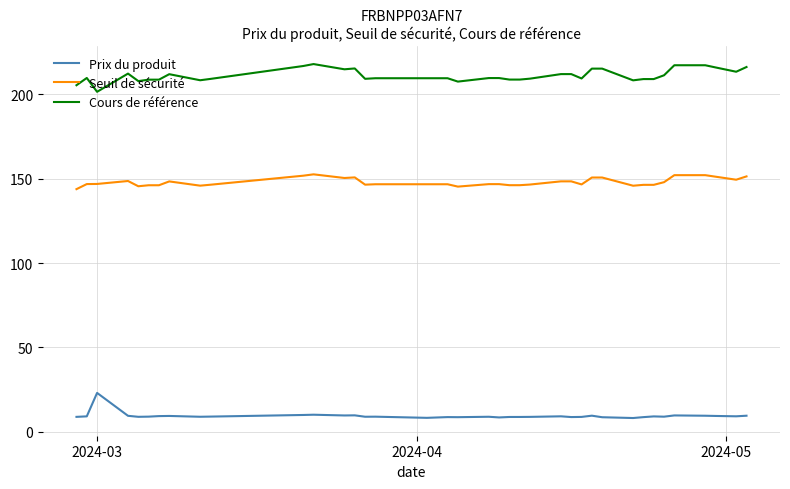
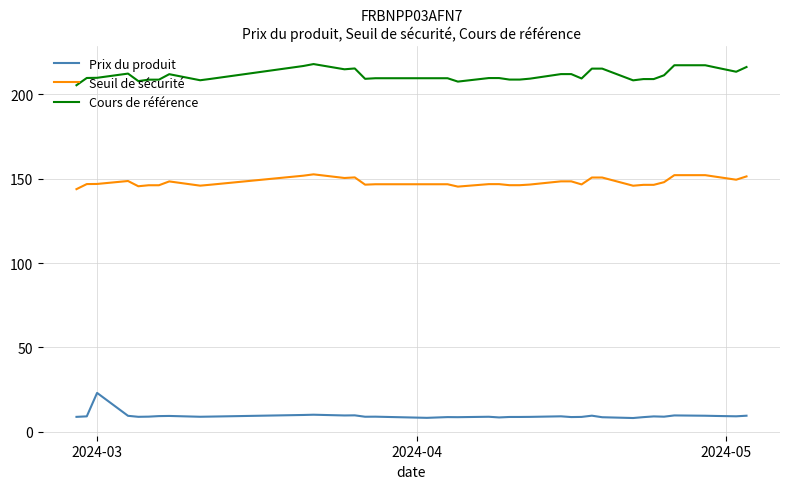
  {
    "Prix du produit": {
      "2024-03": 23
    },
    "Seuil de sécurité": {
      "2024-03": 147
    },
    "Cours de référence": {
-     "2024-03": 202
+     "2024-03": 210
    }
  }
